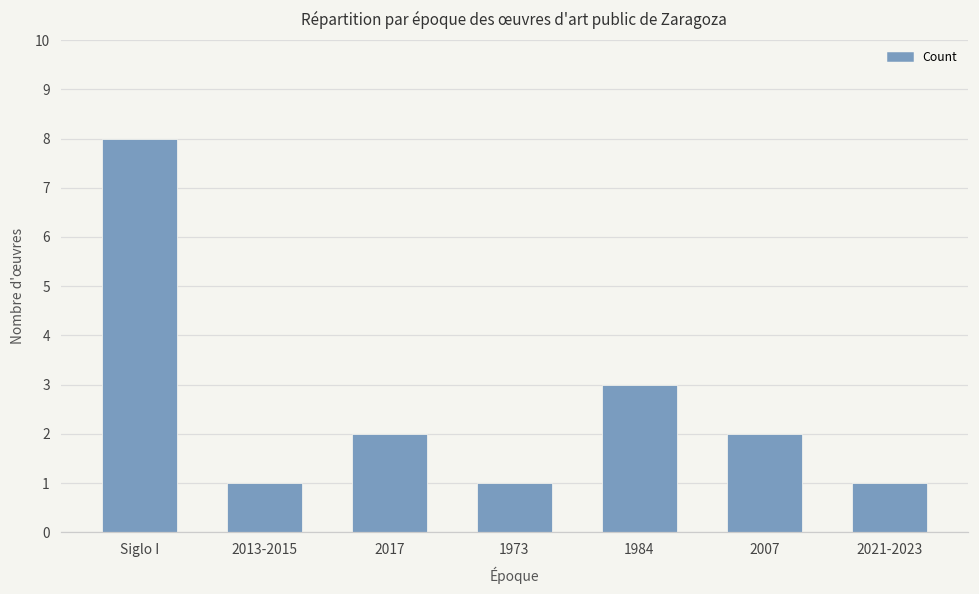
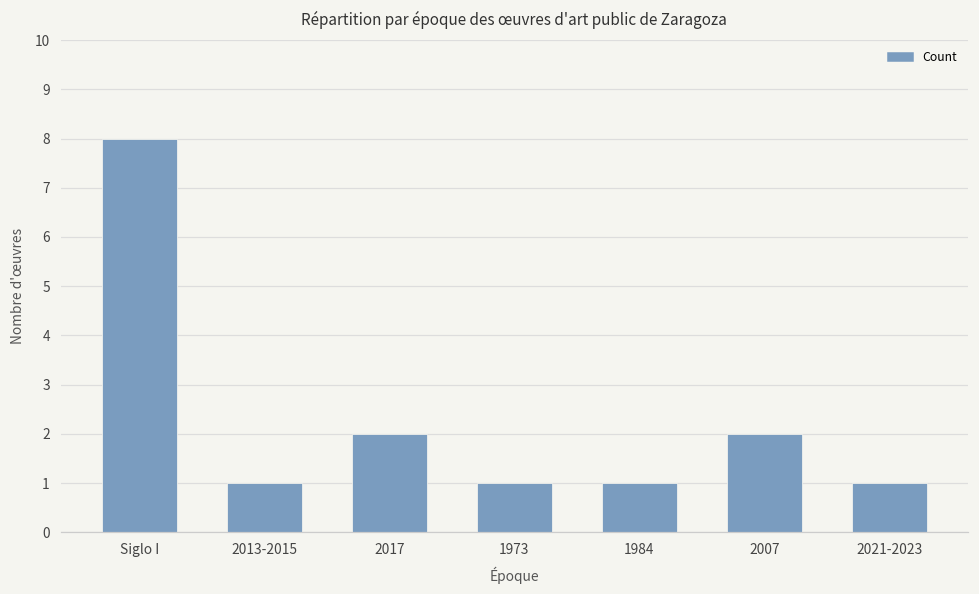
  {
    "Siglo I": 8,
    "2013-2015": 1,
    "2017": 2,
    "1973": 1,
-   "1984": 3,
+   "1984": 1,
    "2007": 2,
    "2021-2023": 1
  }
